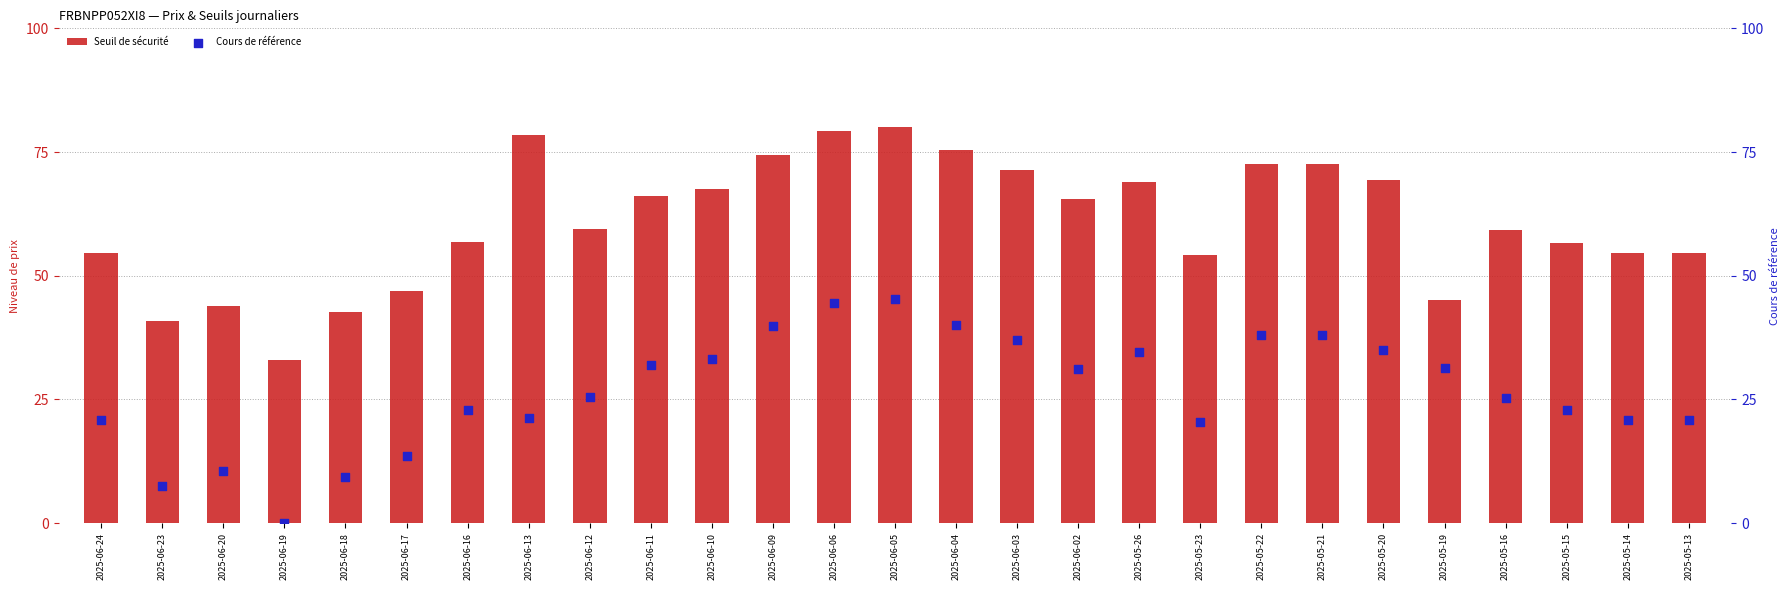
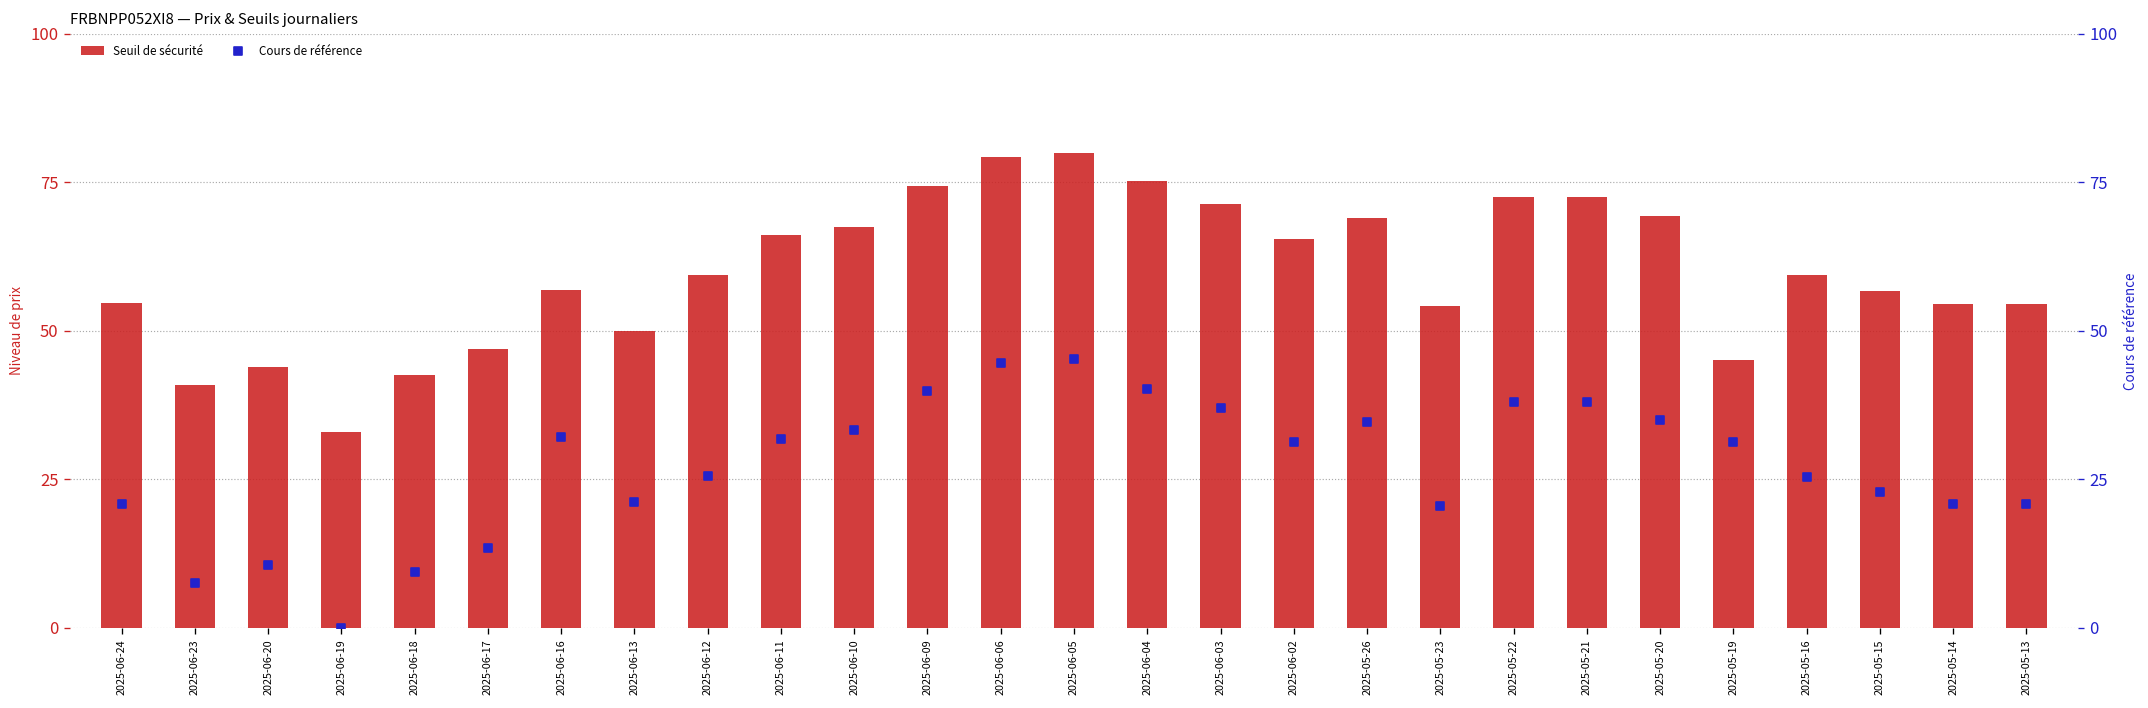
  {
    "Seuil de sécurité": {
      "2025-06-24": 55,
      "2025-06-23": 41,
      "2025-06-20": 44,
      "2025-06-19": 33,
      "2025-06-18": 43,
      "2025-06-17": 47,
      "2025-06-16": 57,
-     "2025-06-13": 78,
+     "2025-06-13": 50,
      "2025-06-12": 59,
      "2025-06-11": 66,
      "2025-06-10": 68,
      "2025-06-09": 74,
      "2025-06-06": 79,
      "2025-06-05": 80,
      "2025-06-04": 75,
      "2025-06-03": 71,
      "2025-06-02": 65,
      "2025-05-26": 69,
      "2025-05-23": 54,
      "2025-05-22": 73,
      "2025-05-21": 73,
      "2025-05-20": 69,
      "2025-05-19": 45,
      "2025-05-16": 59,
      "2025-05-15": 57,
      "2025-05-14": 55,
      "2025-05-13": 55
    },
    "Cours de référence": {
-     "2025-06-16": 23
+     "2025-06-16": 32
    }
  }
